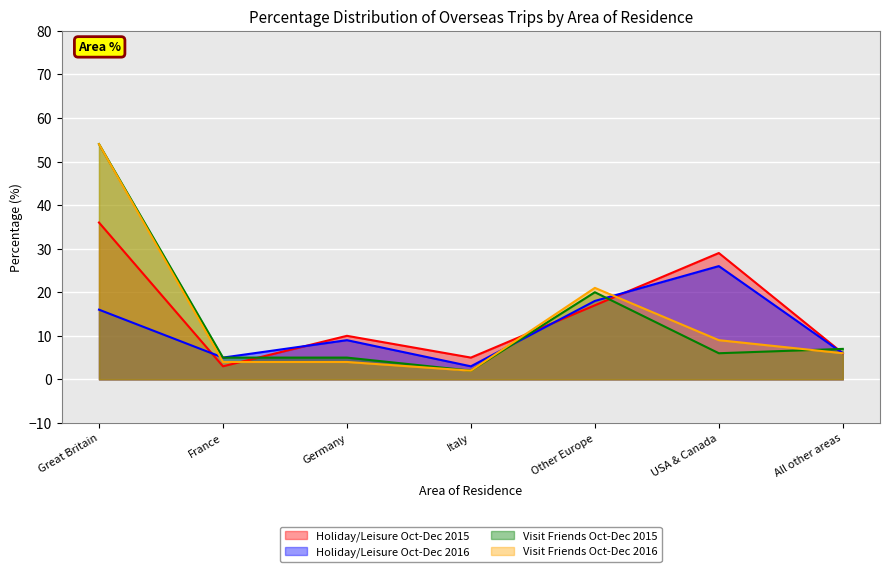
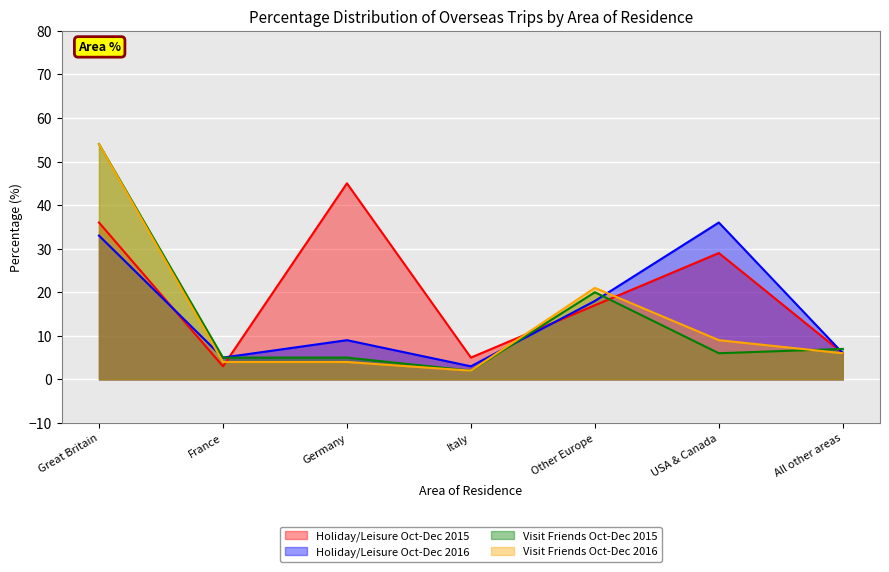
  {
    "Holiday/Leisure Oct-Dec 2015": {
      "Great Britain": 36,
      "France": 3,
-     "Germany": 10,
+     "Germany": 45,
      "Italy": 5,
      "Other Europe": 17,
      "USA & Canada": 29
    },
    "Holiday/Leisure Oct-Dec 2016": {
-     "Great Britain": 16,
+     "Great Britain": 33,
      "Germany": 9,
      "Italy": 3,
      "Other Europe": 18,
-     "USA & Canada": 26
+     "USA & Canada": 36
    },
    "Visit Friends Oct-Dec 2015": {
      "Germany": 5,
      "Other Europe": 20,
      "USA & Canada": 6,
      "All other areas": 7
    },
    "Visit Friends Oct-Dec 2016": {
      "France": 4,
      "Germany": 4,
      "Other Europe": 21,
      "USA & Canada": 9
    }
  }
